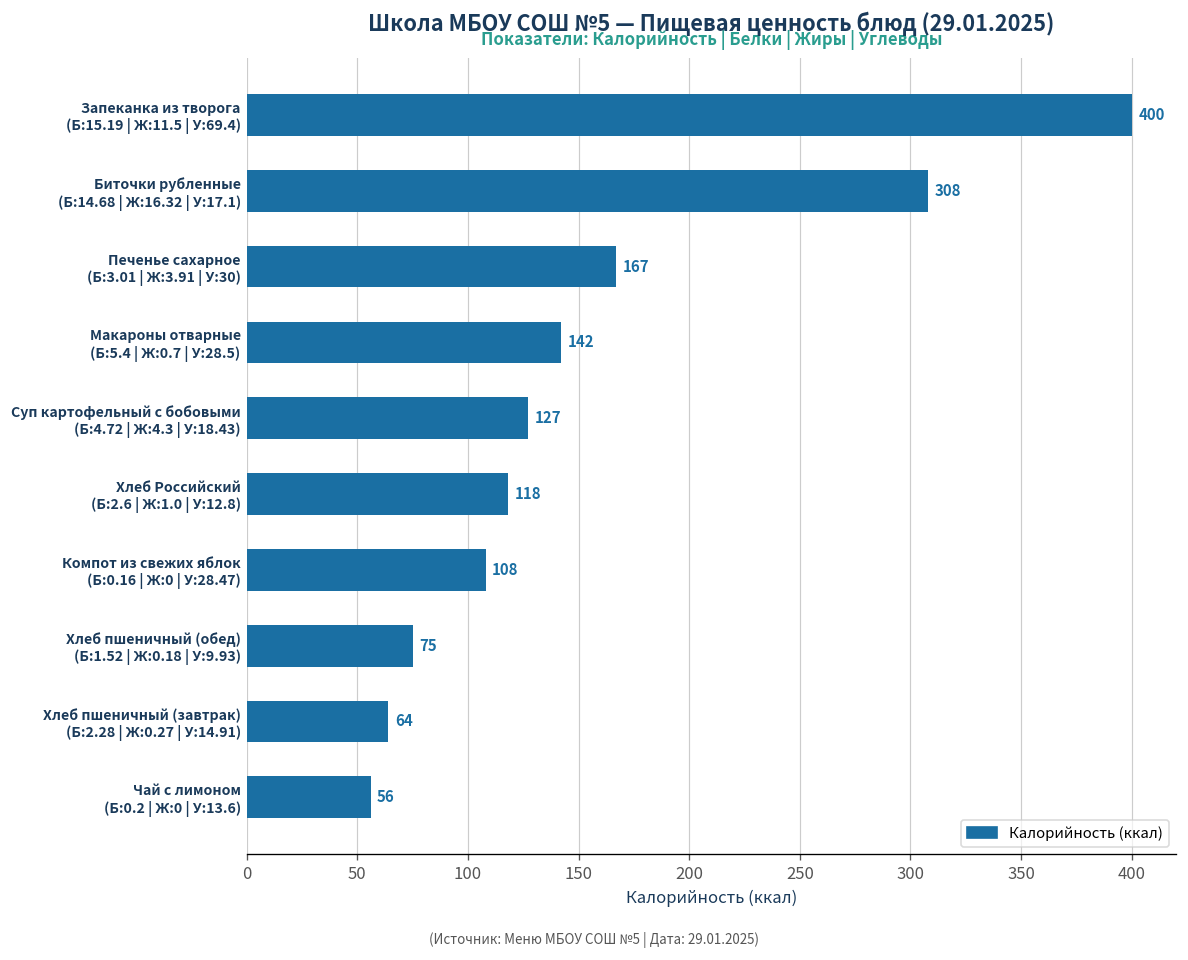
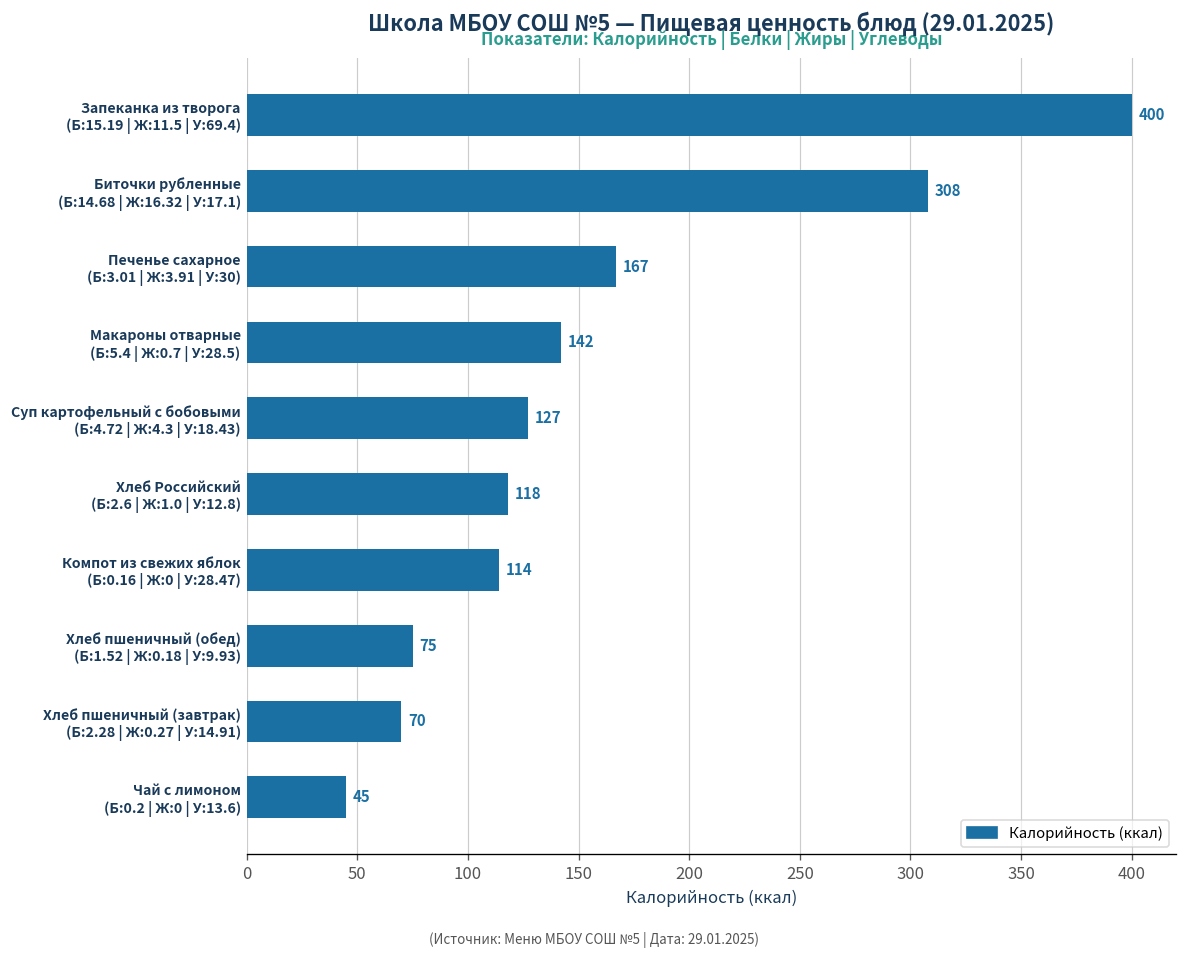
  {
    "Запеканка из творога (Б:15.19 | Ж:11.5 | У:69.4)": 400,
    "Биточки рубленные (Б:14.68 | Ж:16.32 | У:17.1)": 308,
    "Печенье сахарное (Б:3.01 | Ж:3.91 | У:30)": 167,
    "Макароны отварные (Б:5.4 | Ж:0.7 | У:28.5)": 142,
    "Суп картофельный с бобовыми (Б:4.72 | Ж:4.3 | У:18.43)": 127,
    "Хлеб Российский (Б:2.6 | Ж:1.0 | У:12.8)": 118,
-   "Компот из свежих яблок (Б:0.16 | Ж:0 | У:28.47)": 108,
+   "Компот из свежих яблок (Б:0.16 | Ж:0 | У:28.47)": 114,
    "Хлеб пшеничный (обед) (Б:1.52 | Ж:0.18 | У:9.93)": 75,
-   "Хлеб пшеничный (завтрак) (Б:2.28 | Ж:0.27 | У:14.91)": 64,
-   "Чай с лимоном (Б:0.2 | Ж:0 | У:13.6)": 56
+   "Хлеб пшеничный (завтрак) (Б:2.28 | Ж:0.27 | У:14.91)": 70,
+   "Чай с лимоном (Б:0.2 | Ж:0 | У:13.6)": 45
  }
